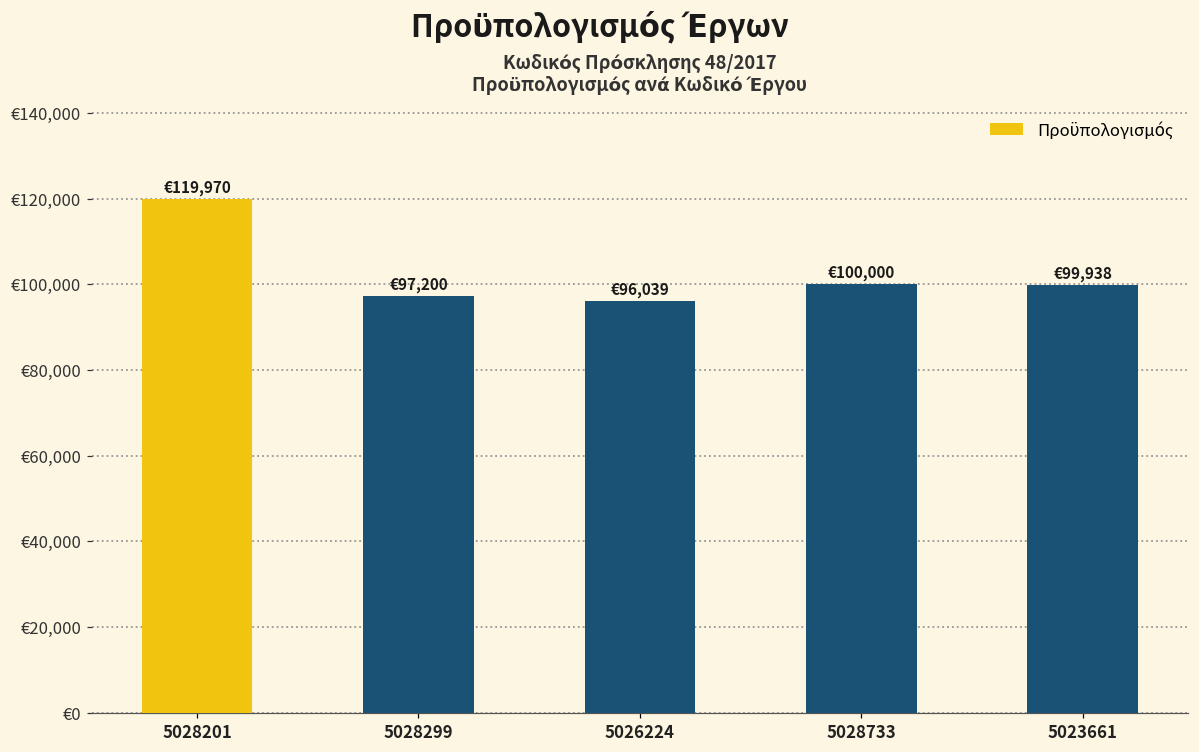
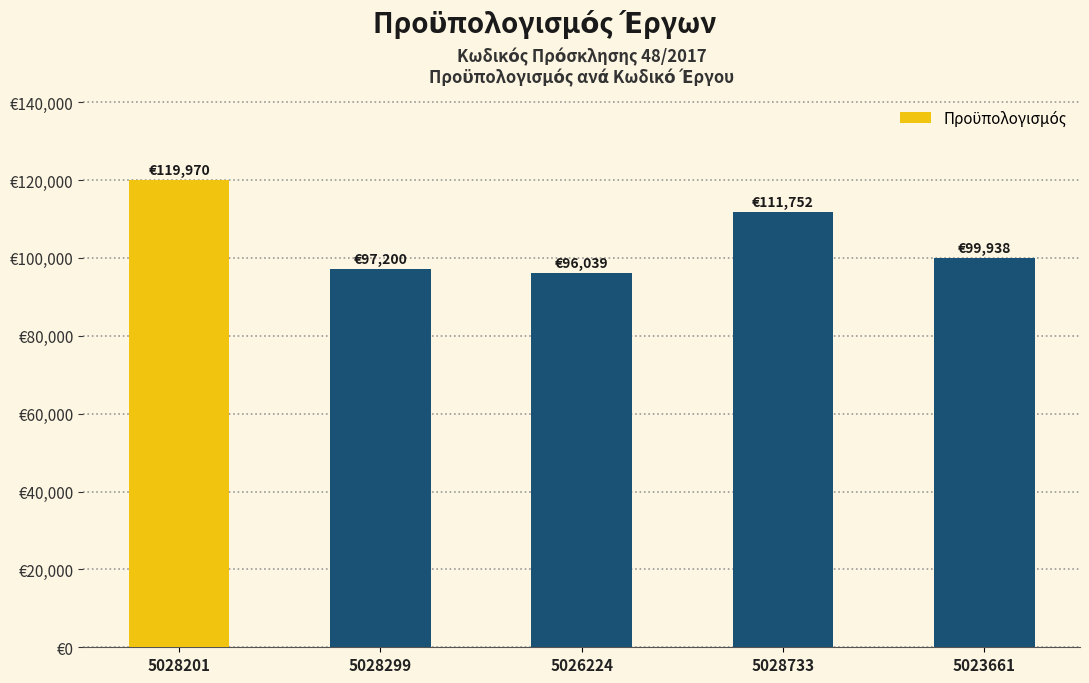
  {
    "5028201": "€119,970",
    "5028299": "€97,200",
    "5026224": "€96,039",
-   "5028733": "€100,000",
+   "5028733": "€111,752",
    "5023661": "€99,938"
  }
